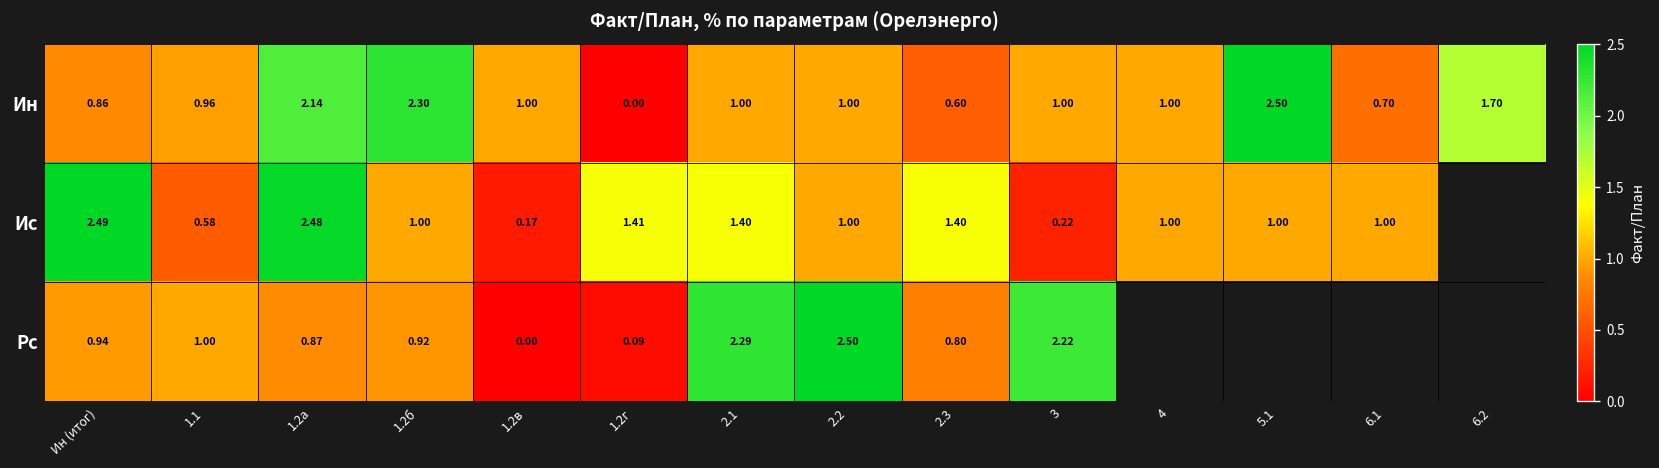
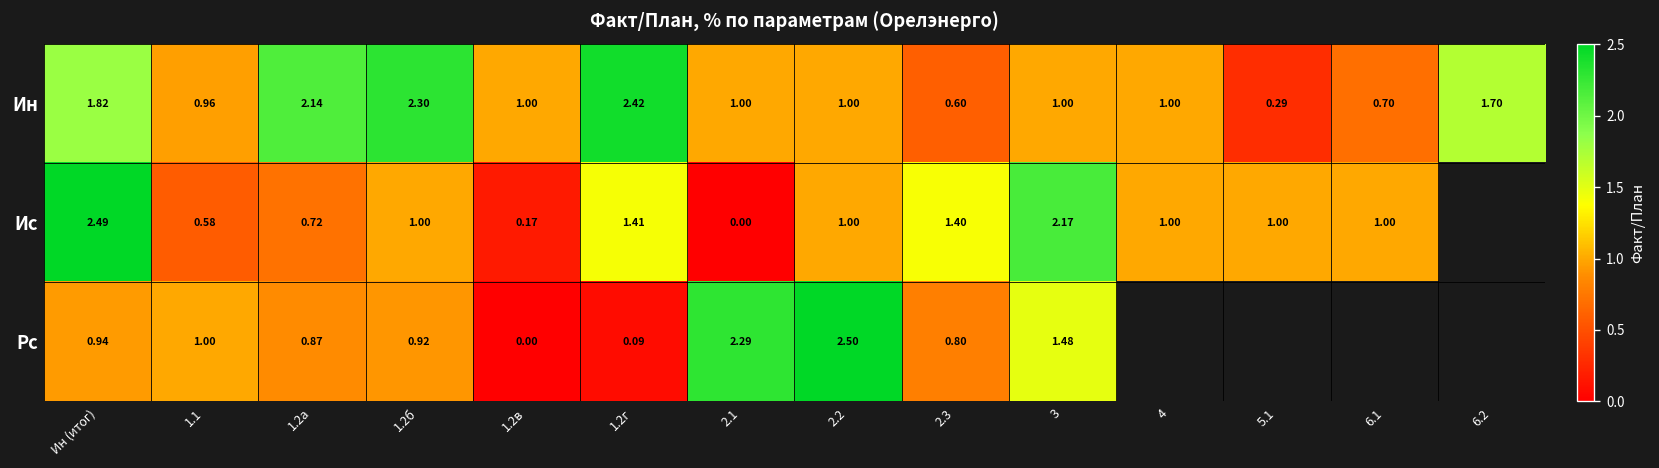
  {
    "Ин": {
-     "Ин (итог)": 0.86,
+     "Ин (итог)": 1.82,
      "1.1": 0.96,
      "1.2а": 2.14,
      "1.2б": 2.30,
      "1.2в": 1.00,
-     "1.2г": 0.00,
+     "1.2г": 2.42,
      "2.1": 1.00,
      "2.2": 1.00,
      "2.3": 0.60,
      "3": 1.00,
      "4": 1.00,
-     "5.1": 2.50,
+     "5.1": 0.29,
      "6.1": 0.70,
      "6.2": 1.70
    },
    "Ис": {
      "Ин (итог)": 2.49,
      "1.1": 0.58,
-     "1.2а": 2.48,
+     "1.2а": 0.72,
      "1.2б": 1.00,
      "1.2в": 0.17,
      "1.2г": 1.41,
-     "2.1": 1.40,
+     "2.1": 0.00,
      "2.2": 1.00,
      "2.3": 1.40,
-     "3": 0.22,
+     "3": 2.17,
      "4": 1.00,
      "5.1": 1.00,
      "6.1": 1.00
    },
    "Рс": {
      "Ин (итог)": 0.94,
      "1.1": 1.00,
      "1.2а": 0.87,
      "1.2б": 0.92,
      "1.2в": 0.00,
      "1.2г": 0.09,
      "2.1": 2.29,
      "2.2": 2.50,
      "2.3": 0.80,
-     "3": 2.22
+     "3": 1.48
    }
  }
